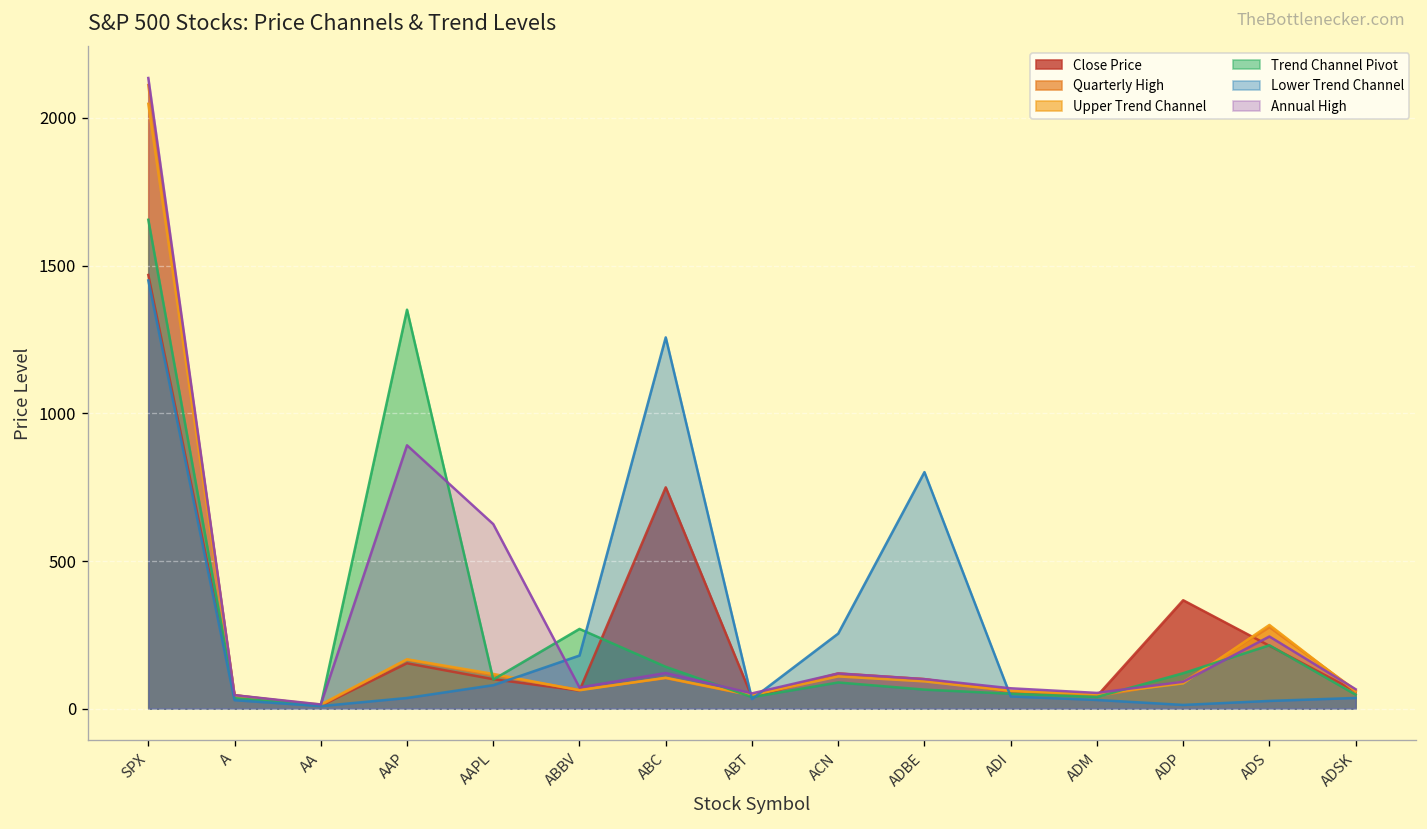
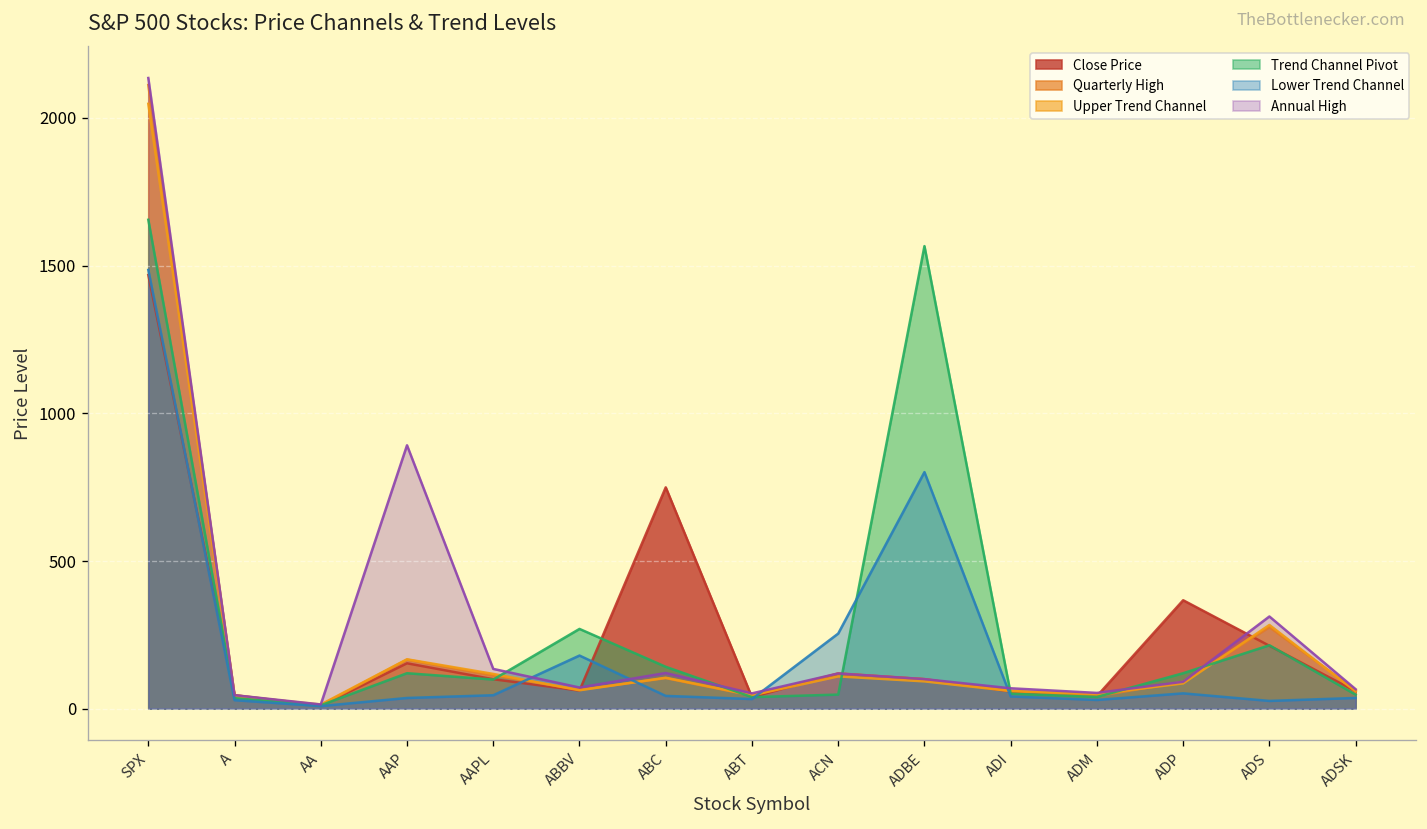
  {
    "Close Price": {
      "SPX": 1470,
      "AAP": 150,
      "ABC": 750,
      "ADP": 370
    },
    "Trend Channel Pivot": {
      "SPX": 1650,
-     "AAP": 1350,
+     "AAP": 120,
      "ABBV": 270,
      "ABC": 140,
-     "ACN": 90,
-     "ADBE": 60,
+     "ACN": 50,
+     "ADBE": 1570,
      "ADP": 120,
      "ADSK": 50
    },
    "Lower Trend Channel": {
-     "SPX": 1450,
+     "SPX": 1490,
      "AAP": 40,
-     "AAPL": 80,
+     "AAPL": 50,
      "ABBV": 180,
-     "ABC": 1260,
+     "ABC": 40,
      "ACN": 250,
      "ADBE": 800,
-     "ADP": 10,
+     "ADP": 50,
      "ADS": 30,
      "ADSK": 40
    },
    "Annual High": {
      "SPX": 2130,
      "AAP": 890,
-     "AAPL": 620,
+     "AAPL": 130,
      "ABC": 120,
-     "ADS": 240
+     "ADS": 310
    }
  }
